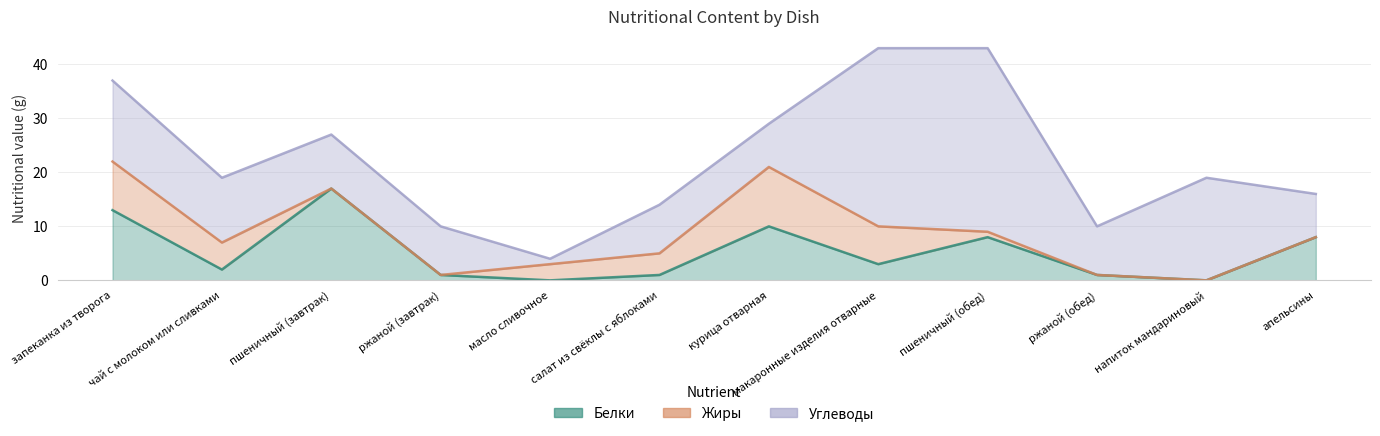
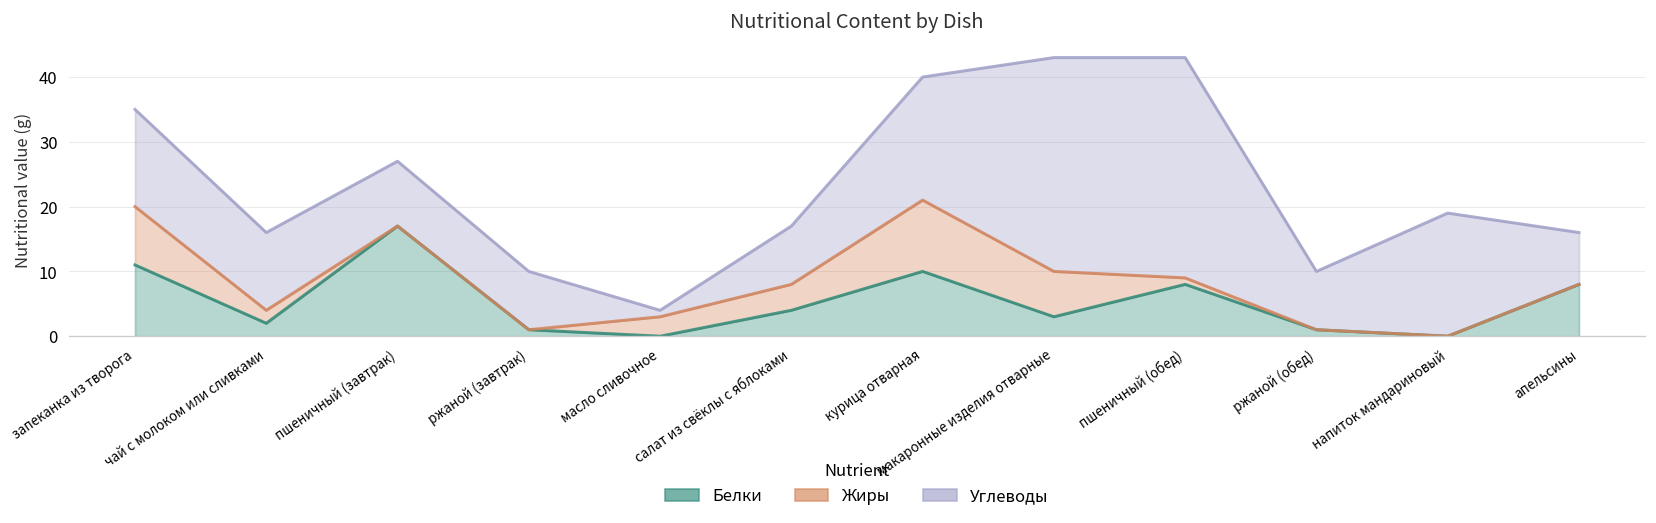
  {
    "Белки": {
-     "запеканка из творога": 13,
+     "запеканка из творога": 11,
      "чай с молоком или сливками": 2,
      "масло сливочное": 0,
-     "салат из свёклы с яблоками": 1,
+     "салат из свёклы с яблоками": 4,
      "курица отварная": 10,
      "макаронные изделия отварные": 3,
      "пшеничный (обед)": 8
    },
    "Жиры": {
      "запеканка из творога": 9,
-     "чай с молоком или сливками": 5,
+     "чай с молоком или сливками": 2,
      "масло сливочное": 3,
      "салат из свёклы с яблоками": 4,
      "курица отварная": 11,
      "макаронные изделия отварные": 7,
      "пшеничный (обед)": 1
    },
    "Углеводы": {
      "запеканка из творога": 15,
      "чай с молоком или сливками": 12,
      "пшеничный (завтрак)": 10,
      "ржаной (завтрак)": 9,
      "масло сливочное": 1,
      "салат из свёклы с яблоками": 9,
-     "курица отварная": 8,
+     "курица отварная": 19,
      "макаронные изделия отварные": 33,
      "пшеничный (обед)": 34,
      "ржаной (обед)": 9,
      "напиток мандариновый": 19,
      "апельсины": 8
    }
  }
